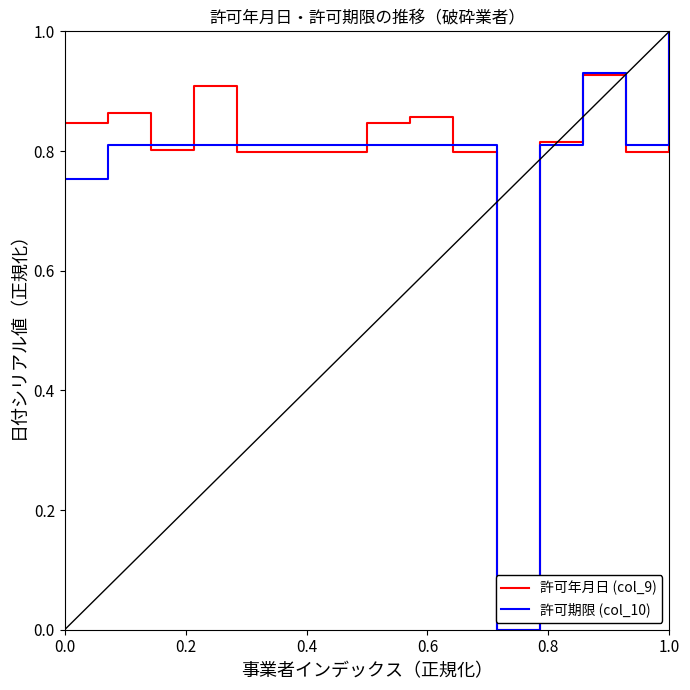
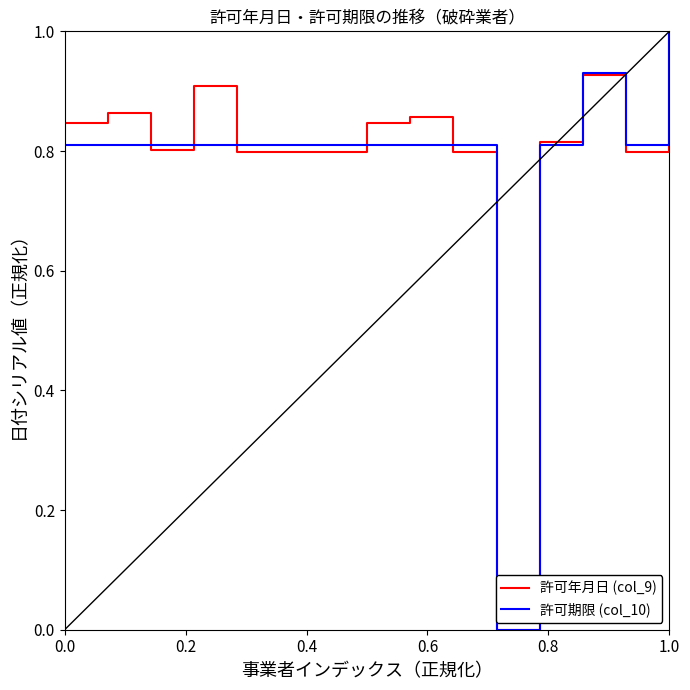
  {
    "許可年月日 (col_9)": {
      "0.0": 0.85
    },
    "許可期限 (col_10)": {
-     "0.0": 0.75
+     "0.0": 0.81
    }
  }
